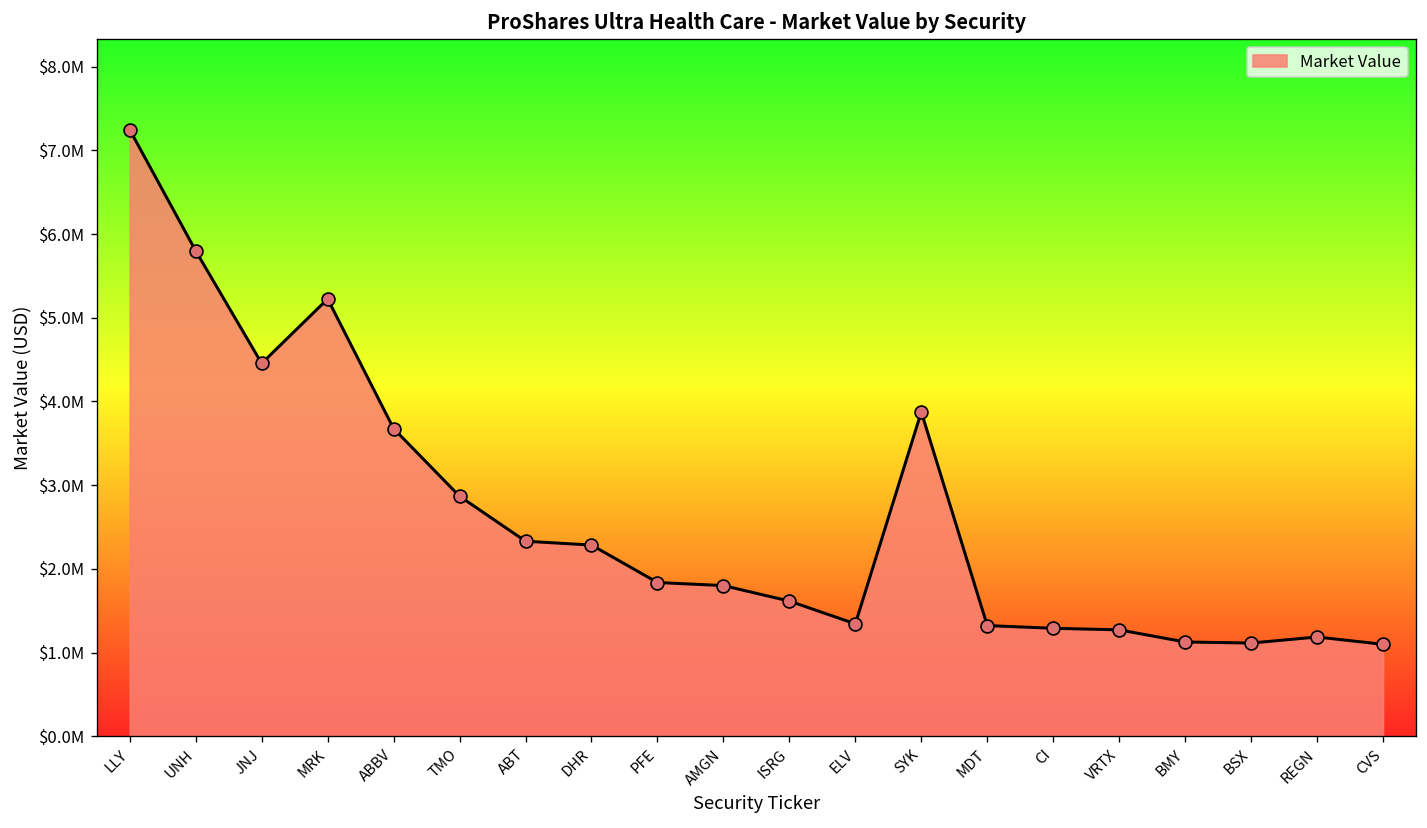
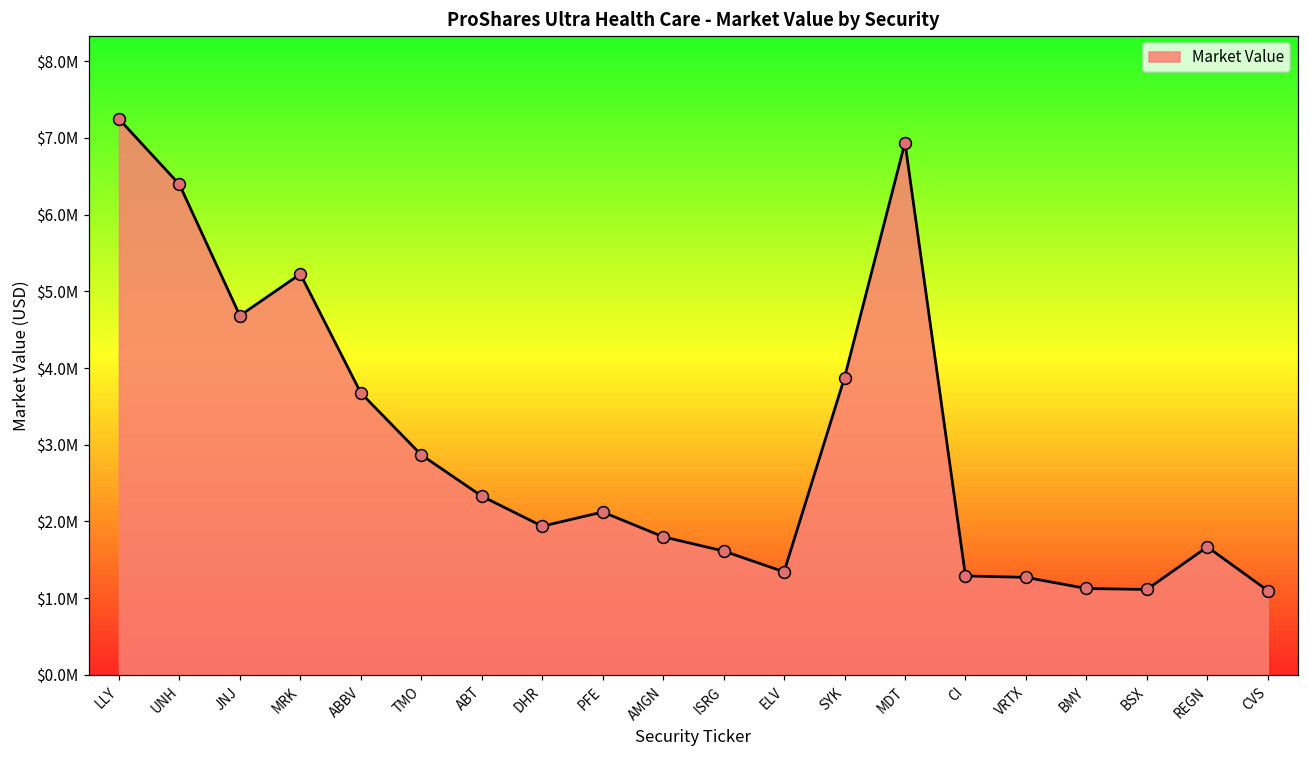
  {
    "LLY": "$7200000",
-   "UNH": "$5800000",
-   "JNJ": "$4500000",
+   "UNH": "$6400000",
+   "JNJ": "$4700000",
    "MRK": "$5200000",
    "ABBV": "$3700000",
    "TMO": "$2900000",
    "ABT": "$2300000",
-   "DHR": "$2300000",
-   "PFE": "$1800000",
+   "DHR": "$1900000",
+   "PFE": "$2100000",
    "AMGN": "$1800000",
    "ISRG": "$1600000",
    "ELV": "$1300000",
    "SYK": "$3900000",
-   "MDT": "$1300000",
+   "MDT": "$6900000",
    "CI": "$1300000",
    "VRTX": "$1300000",
    "BMY": "$1100000",
    "BSX": "$1100000",
-   "REGN": "$1200000",
+   "REGN": "$1700000",
    "CVS": "$1100000"
  }
